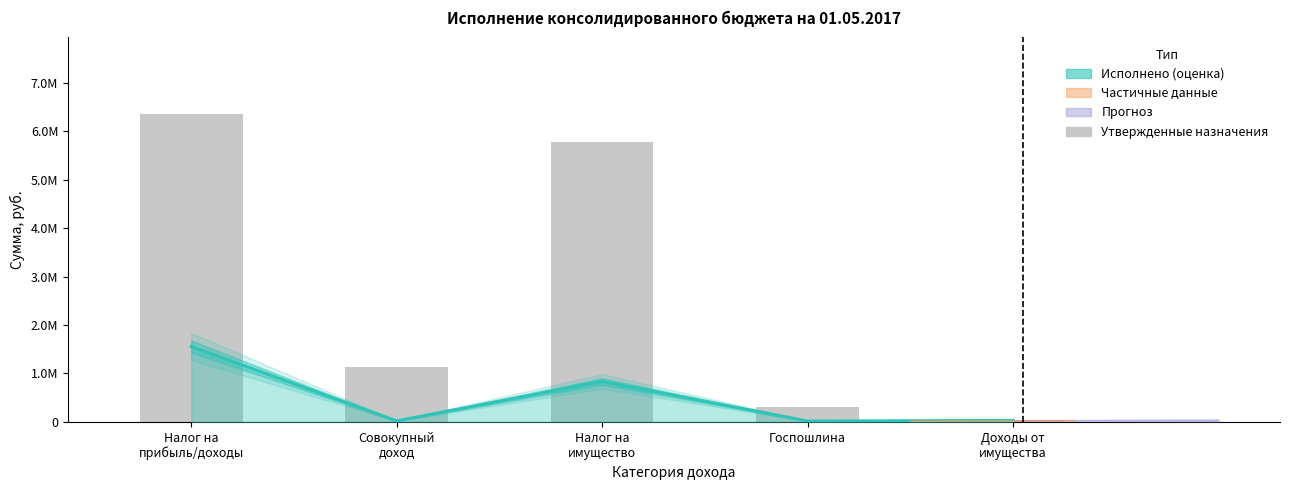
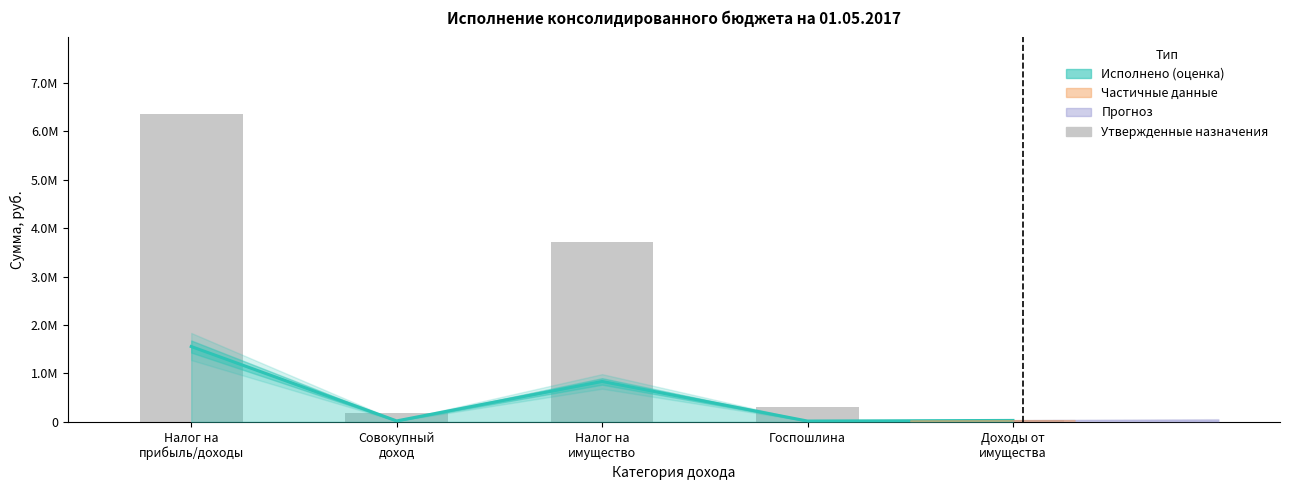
  {
    "Утвержденные назначения": {
      "Налог на прибыль/доходы": 6400000,
-     "Совокупный доход": 1100000,
-     "Налог на имущество": 5800000,
+     "Совокупный доход": 200000,
+     "Налог на имущество": 3700000,
      "Госпошлина": 300000
    }
  }
